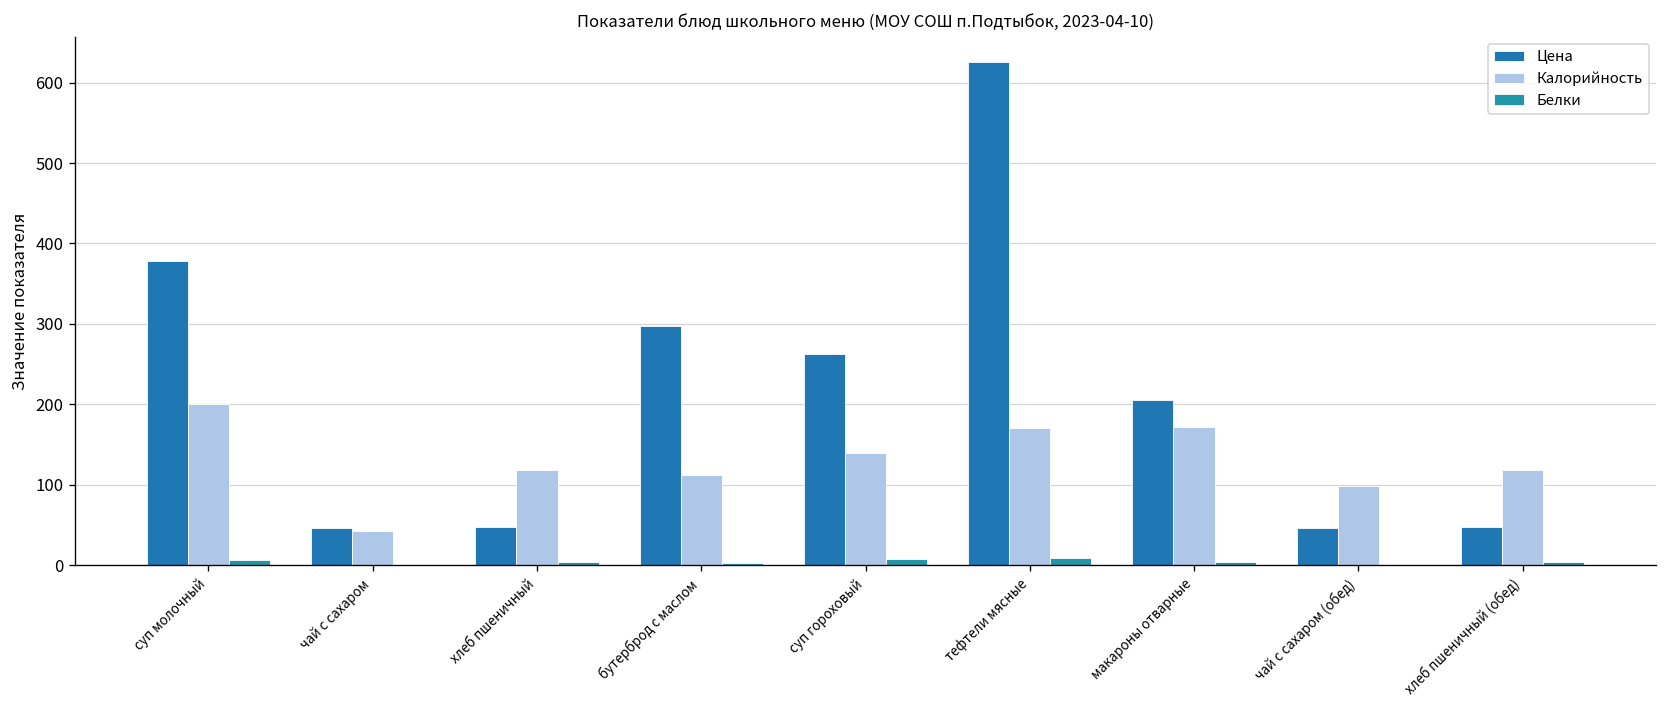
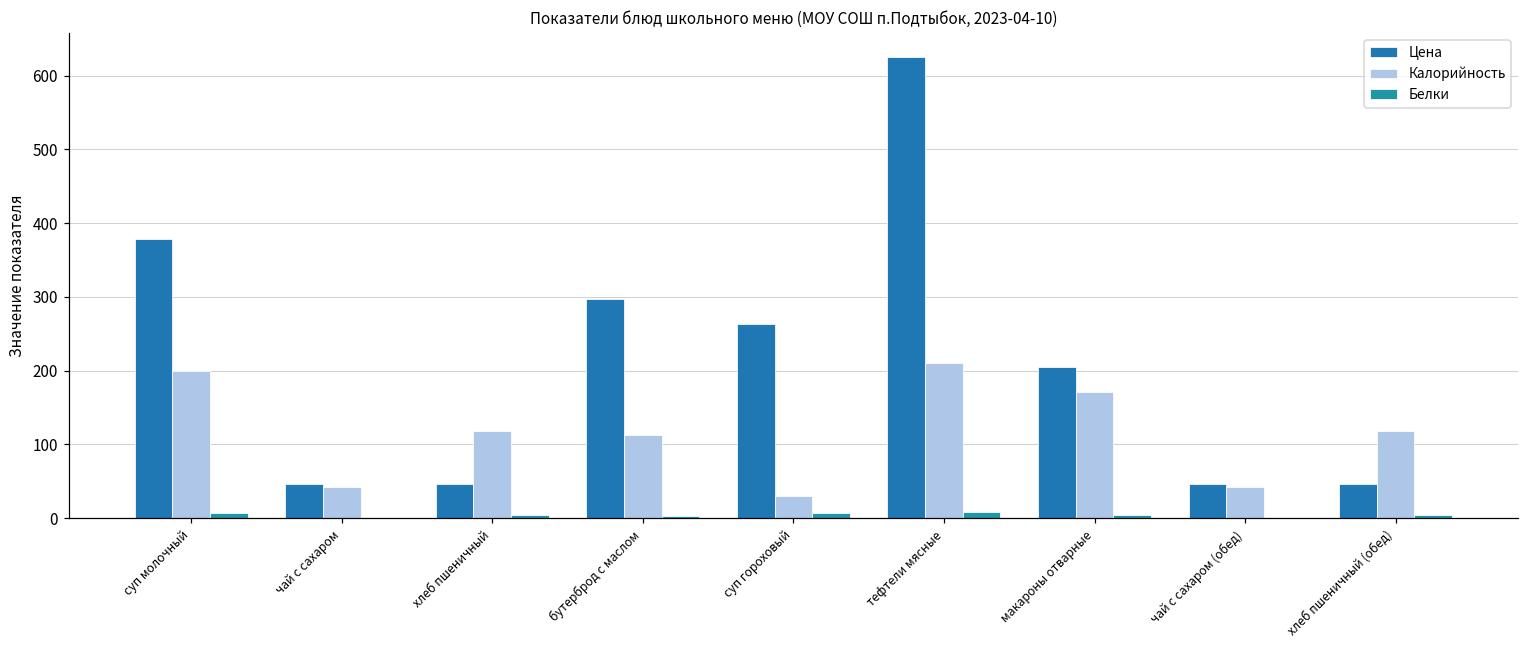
  {
    "Калорийность": {
      "суп молочный": 200,
      "чай с сахаром": 40,
      "хлеб пшеничный": 120,
      "бутерброд с маслом": 110,
-     "суп гороховый": 140,
-     "тефтели мясные": 170,
+     "суп гороховый": 30,
+     "тефтели мясные": 210,
      "макароны отварные": 170,
-     "чай с сахаром (обед)": 100,
+     "чай с сахаром (обед)": 40,
      "хлеб пшеничный (обед)": 120
    }
  }
